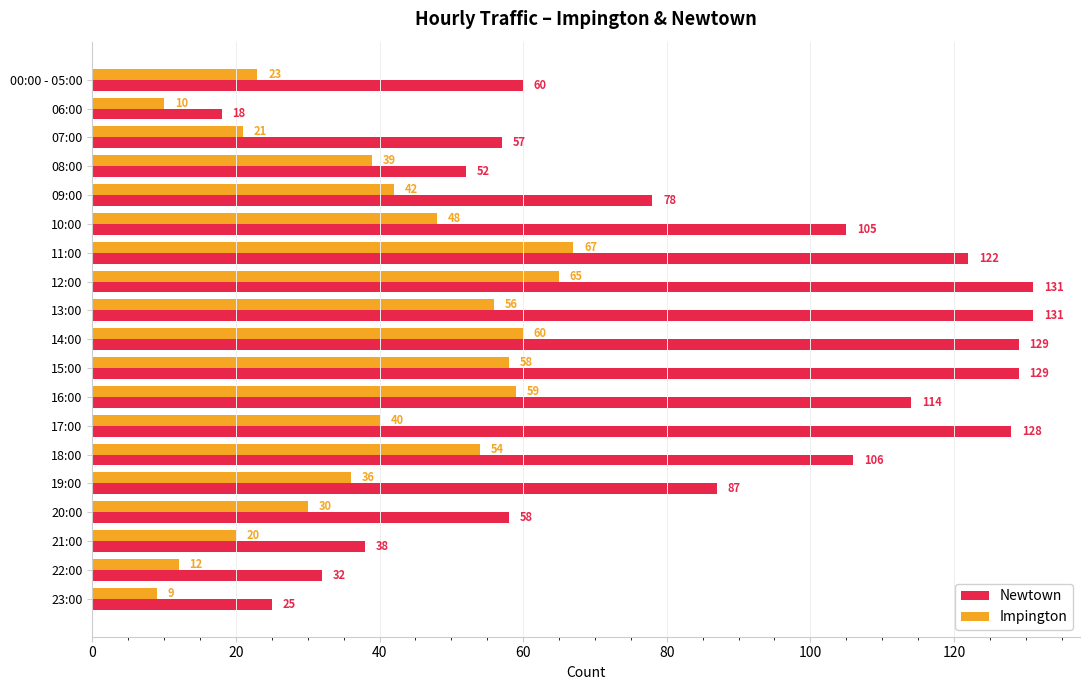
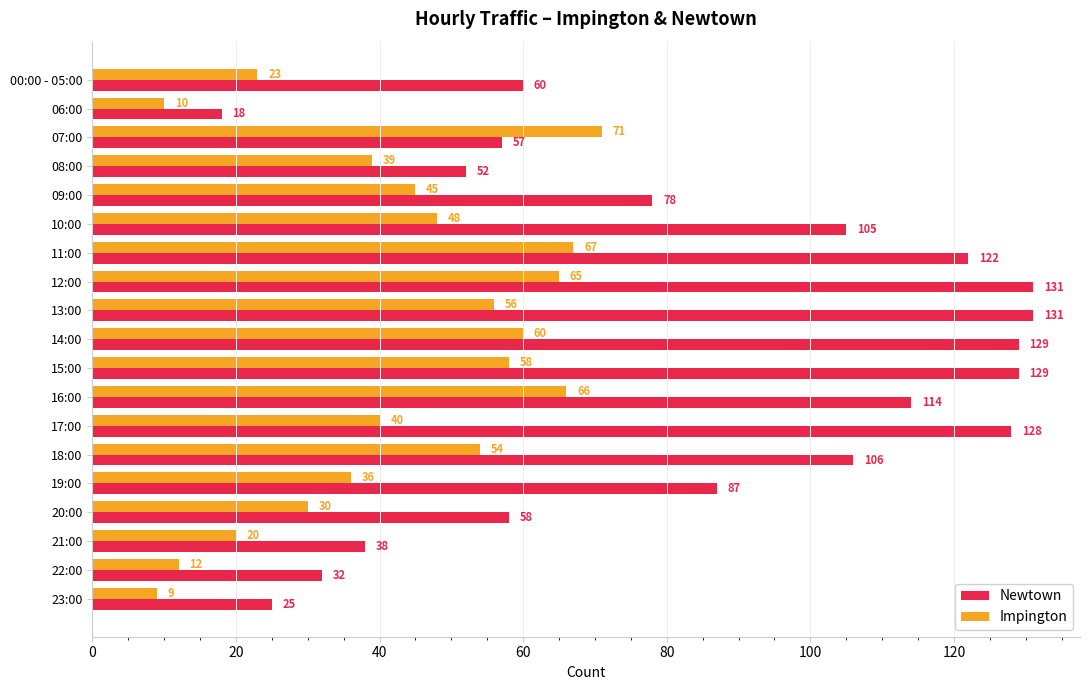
  {
    "Newtown": {
      "00:00 - 05:00": 60,
      "06:00": 18,
      "07:00": 57,
      "08:00": 52,
      "09:00": 78,
      "10:00": 105,
      "11:00": 122,
      "12:00": 131,
      "13:00": 131,
      "14:00": 129,
      "15:00": 129,
      "16:00": 114,
      "17:00": 128,
      "18:00": 106,
      "19:00": 87,
      "20:00": 58,
      "21:00": 38,
      "22:00": 32,
      "23:00": 25
    },
    "Impington": {
      "00:00 - 05:00": 23,
      "06:00": 10,
-     "07:00": 21,
+     "07:00": 71,
      "08:00": 39,
-     "09:00": 42,
+     "09:00": 45,
      "10:00": 48,
      "11:00": 67,
      "12:00": 65,
      "13:00": 56,
      "14:00": 60,
      "15:00": 58,
-     "16:00": 59,
+     "16:00": 66,
      "17:00": 40,
      "18:00": 54,
      "19:00": 36,
      "20:00": 30,
      "21:00": 20,
      "22:00": 12,
      "23:00": 9
    }
  }
